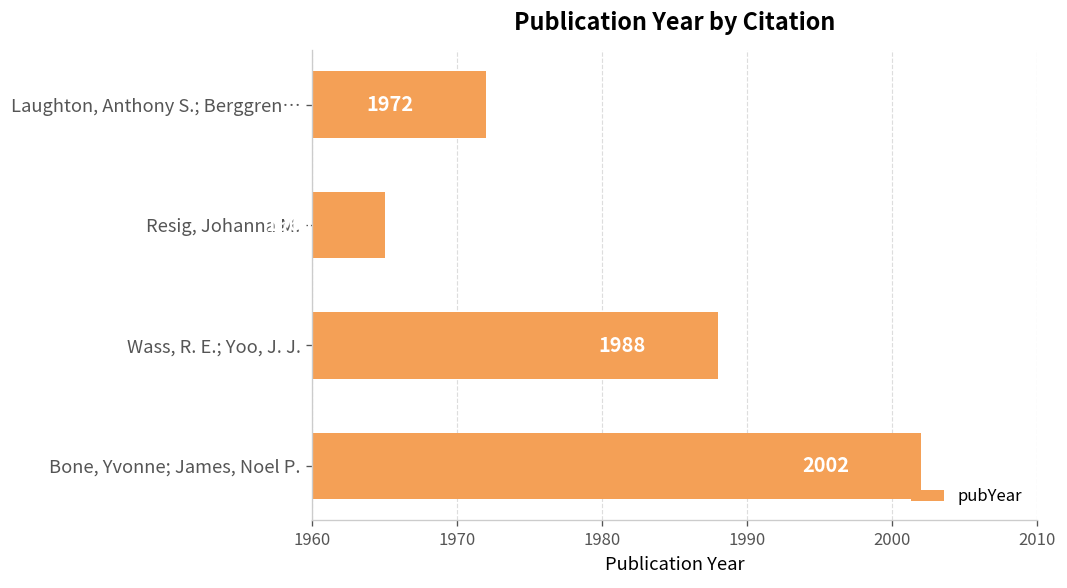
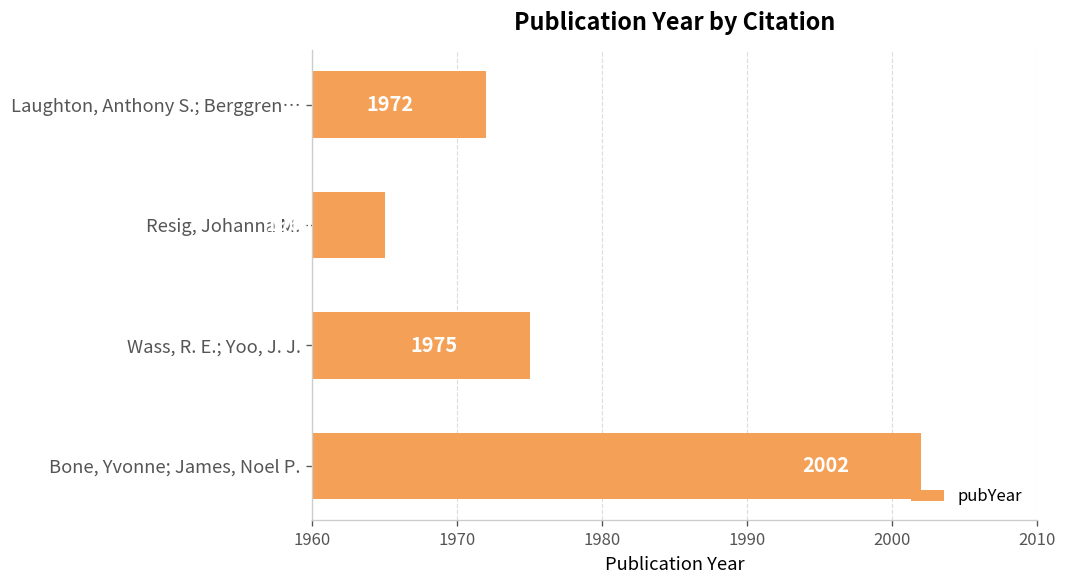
  {
    "Laughton, Anthony S.; Berggren…": 1972,
-   "Wass, R. E.; Yoo, J. J.": 1988,
+   "Wass, R. E.; Yoo, J. J.": 1975,
    "Bone, Yvonne; James, Noel P.": 2002
  }
